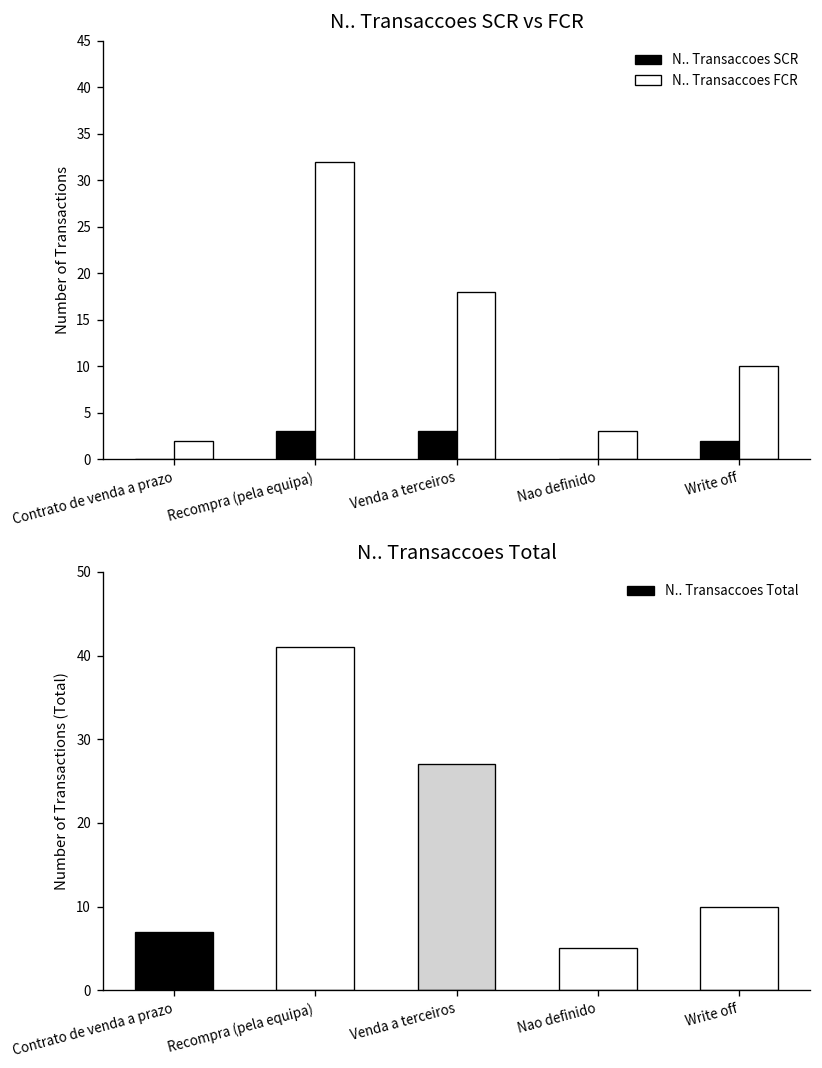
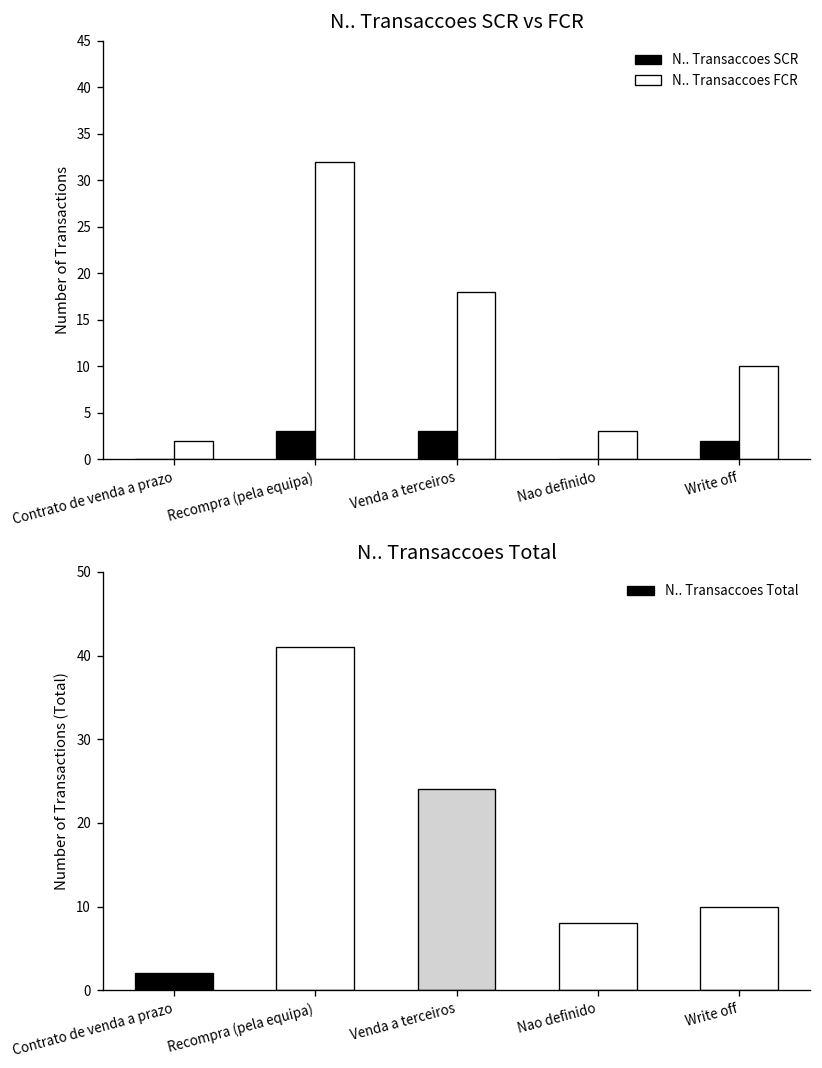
  {
    "N.. Transaccoes SCR vs FCR": {
      "N.. Transaccoes SCR": {
        "Contrato de venda a prazo": 0,
        "Recompra (pela equipa)": 3,
        "Venda a terceiros": 3,
        "Nao definido": 0,
        "Write off": 2
      },
      "N.. Transaccoes FCR": {
        "Contrato de venda a prazo": 2,
        "Recompra (pela equipa)": 32,
        "Venda a terceiros": 18,
        "Nao definido": 3,
        "Write off": 10
      }
    },
    "N.. Transaccoes Total": {
-     "Contrato de venda a prazo": 7,
+     "Contrato de venda a prazo": 2,
      "Recompra (pela equipa)": 41,
-     "Venda a terceiros": 27,
-     "Nao definido": 5,
+     "Venda a terceiros": 24,
+     "Nao definido": 8,
      "Write off": 10
    }
  }
